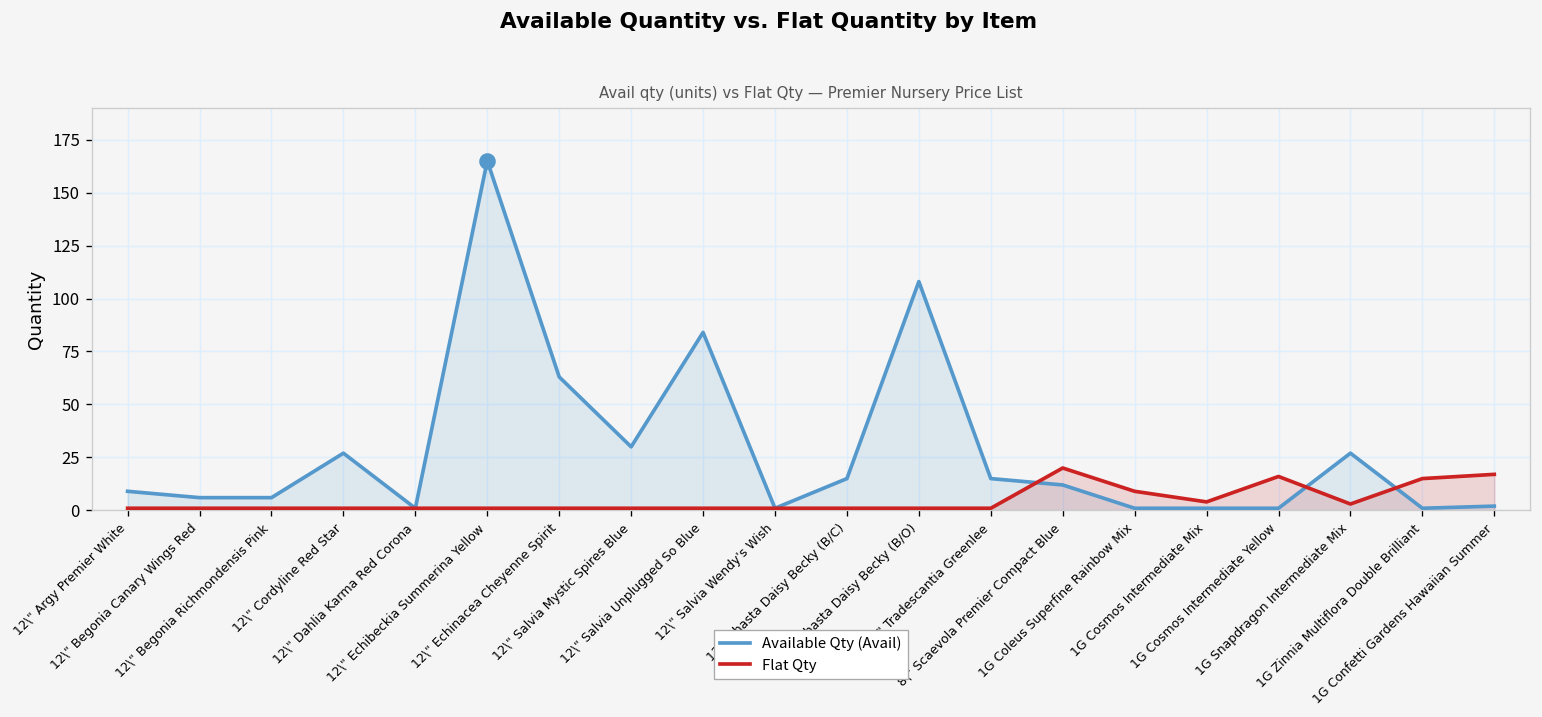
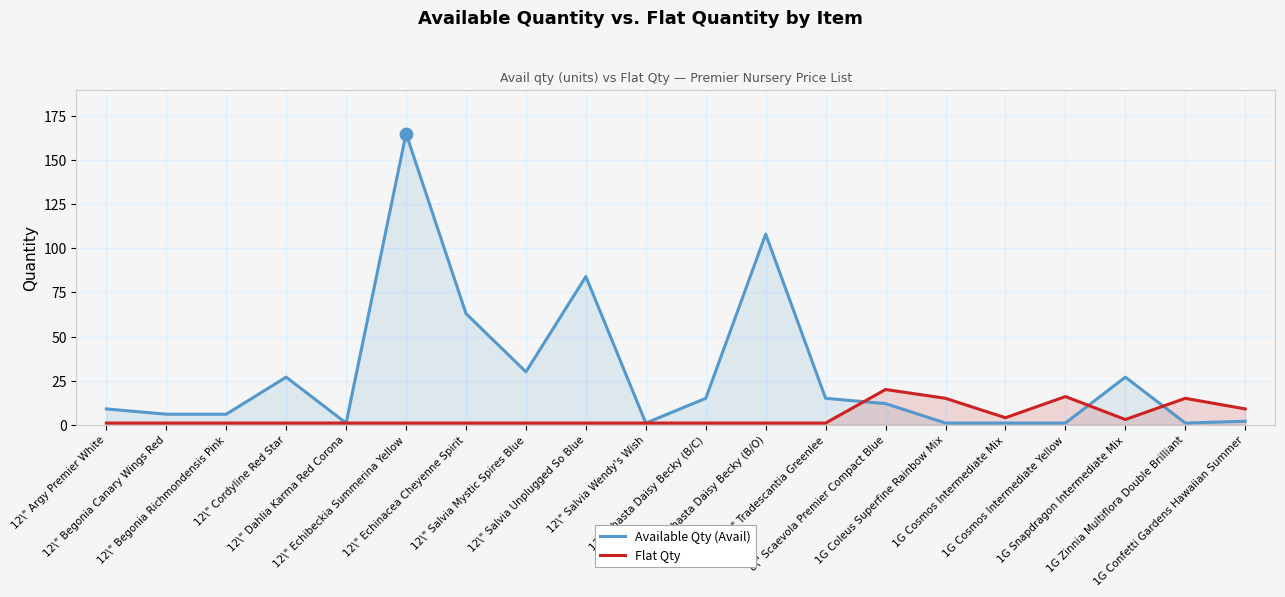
  {
    "Flat Qty": {
      "12\\\" Argy Premier White": 1,
      "12\\\" Begonia Canary Wings Red": 1,
      "12\\\" Begonia Richmondensis Pink": 1,
      "12\\\" Cordyline Red Star": 1,
      "12\\\" Echibeckia Summerina Yellow": 1,
      "12\\\" Echinacea Cheyenne Spirit": 1,
      "12\\\" Salvia Mystic Spires Blue": 1,
      "12\\\" Salvia Unplugged So Blue": 1,
      "12\\\" Shasta Daisy Becky (B/C)": 1,
      "12\\\" Shasta Daisy Becky (B/O)": 1,
      "12\\\" Tradescantia Greenlee": 1,
      "8\\\" Scaevola Premier Compact Blue": 20,
-     "1G Coleus Superfine Rainbow Mix": 9,
+     "1G Coleus Superfine Rainbow Mix": 15,
      "1G Cosmos Intermediate Mix": 4,
      "1G Cosmos Intermediate Yellow": 16,
      "1G Snapdragon Intermediate Mix": 3,
      "1G Zinnia Multiflora Double Brilliant": 15,
-     "1G Confetti Gardens Hawaiian Summer": 17
+     "1G Confetti Gardens Hawaiian Summer": 9
    }
  }
